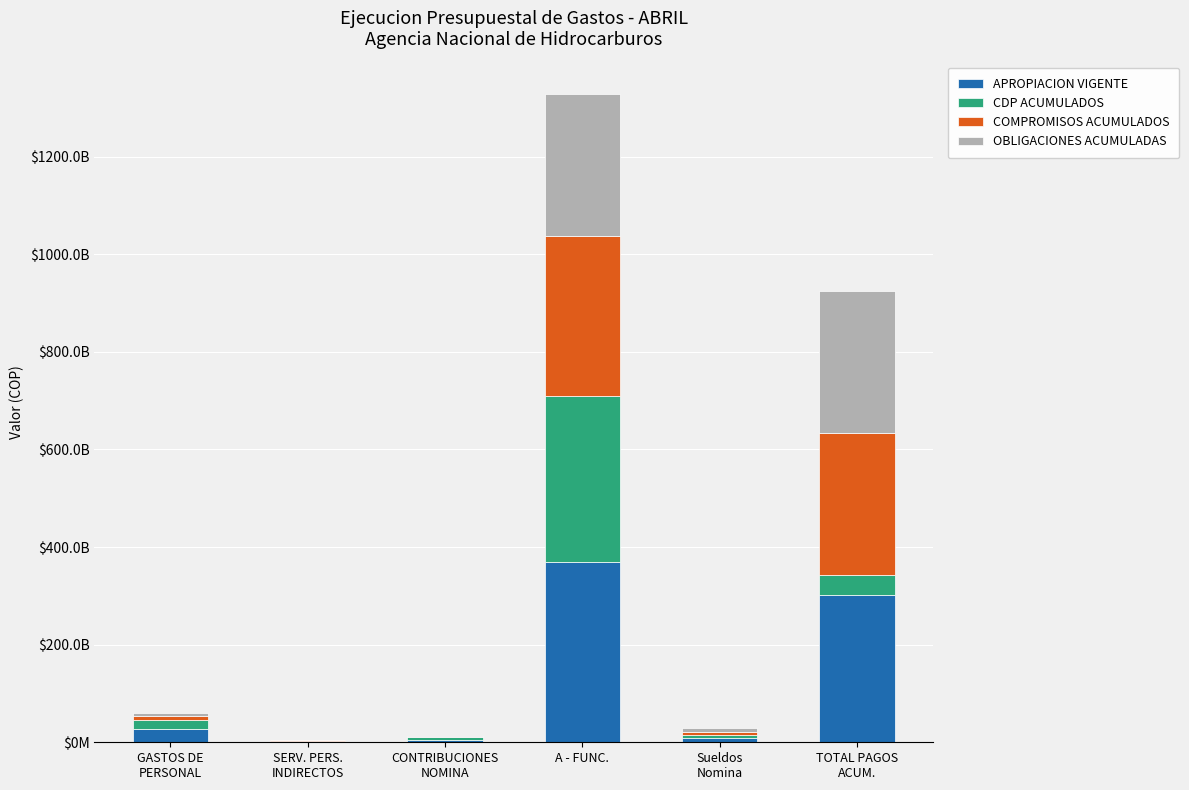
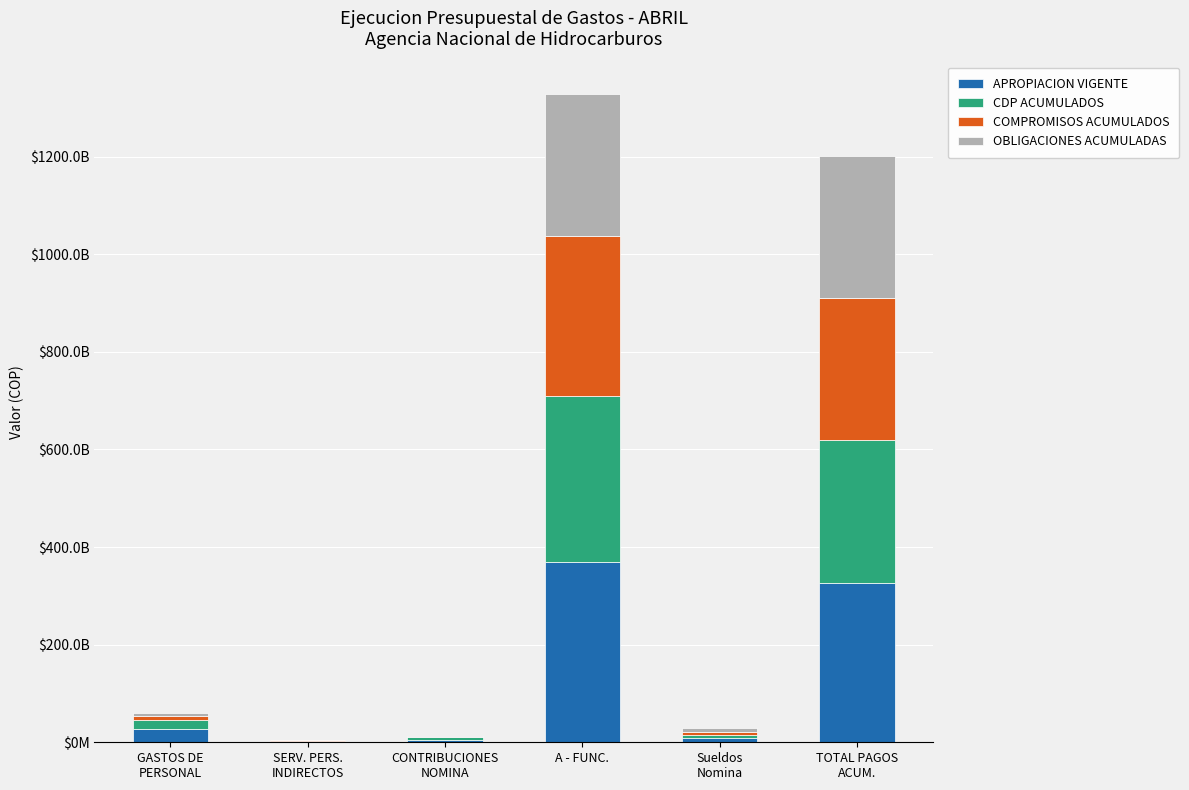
  {
    "APROPIACION VIGENTE": {
      "GASTOS DE PERSONAL": "$30000000000",
      "CONTRIBUCIONES NOMINA": "$10000000000",
      "A - FUNC.": "$370000000000",
      "Sueldos Nomina": "$10000000000",
-     "TOTAL PAGOS ACUM.": "$300000000000"
+     "TOTAL PAGOS ACUM.": "$330000000000"
    },
    "CDP ACUMULADOS": {
      "GASTOS DE PERSONAL": "$20000000000",
      "A - FUNC.": "$340000000000",
      "Sueldos Nomina": "$10000000000",
-     "TOTAL PAGOS ACUM.": "$40000000000"
+     "TOTAL PAGOS ACUM.": "$290000000000"
    },
    "COMPROMISOS ACUMULADOS": {
      "GASTOS DE PERSONAL": "$10000000000",
      "A - FUNC.": "$330000000000",
      "Sueldos Nomina": "$10000000000",
      "TOTAL PAGOS ACUM.": "$290000000000"
    },
    "OBLIGACIONES ACUMULADAS": {
      "GASTOS DE PERSONAL": "$10000000000",
      "A - FUNC.": "$290000000000",
      "Sueldos Nomina": "$10000000000",
      "TOTAL PAGOS ACUM.": "$290000000000"
    }
  }
